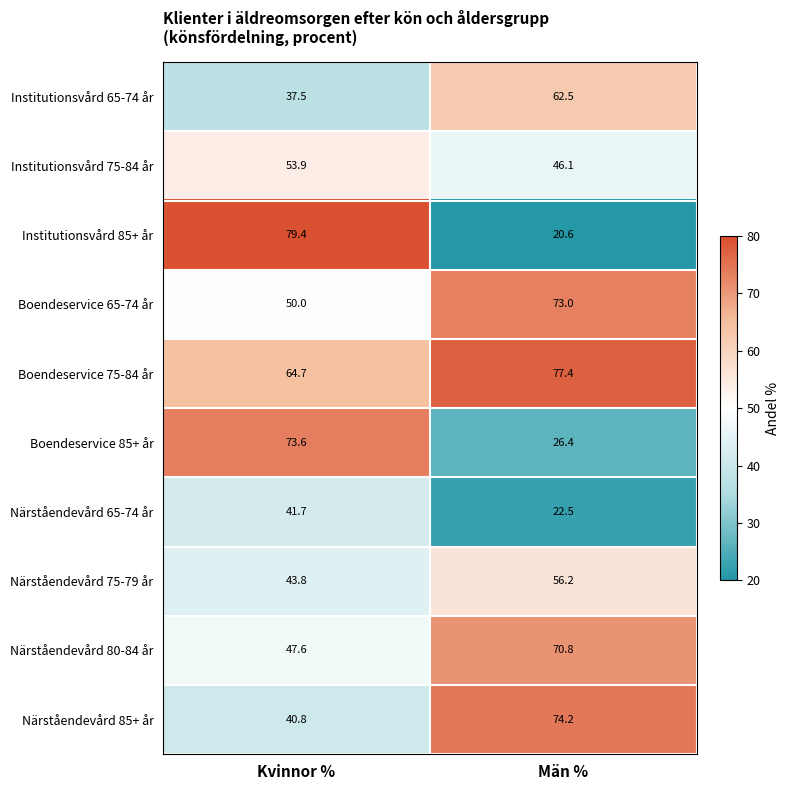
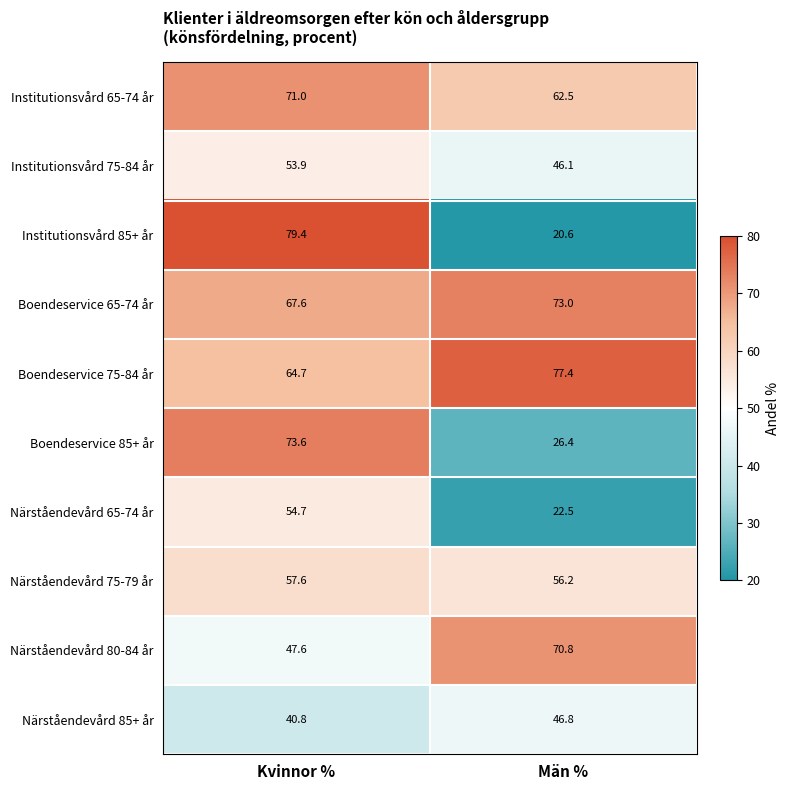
  {
    "Institutionsvård 65-74 år": {
-     "Kvinnor %": 37.5,
+     "Kvinnor %": 71.0,
      "Män %": 62.5
    },
    "Institutionsvård 75-84 år": {
      "Kvinnor %": 53.9,
      "Män %": 46.1
    },
    "Institutionsvård 85+ år": {
      "Kvinnor %": 79.4,
      "Män %": 20.6
    },
    "Boendeservice 65-74 år": {
-     "Kvinnor %": 50.0,
+     "Kvinnor %": 67.6,
      "Män %": 73.0
    },
    "Boendeservice 75-84 år": {
      "Kvinnor %": 64.7,
      "Män %": 77.4
    },
    "Boendeservice 85+ år": {
      "Kvinnor %": 73.6,
      "Män %": 26.4
    },
    "Närståendevård 65-74 år": {
-     "Kvinnor %": 41.7,
+     "Kvinnor %": 54.7,
      "Män %": 22.5
    },
    "Närståendevård 75-79 år": {
-     "Kvinnor %": 43.8,
+     "Kvinnor %": 57.6,
      "Män %": 56.2
    },
    "Närståendevård 80-84 år": {
      "Kvinnor %": 47.6,
      "Män %": 70.8
    },
    "Närståendevård 85+ år": {
      "Kvinnor %": 40.8,
-     "Män %": 74.2
+     "Män %": 46.8
    }
  }
